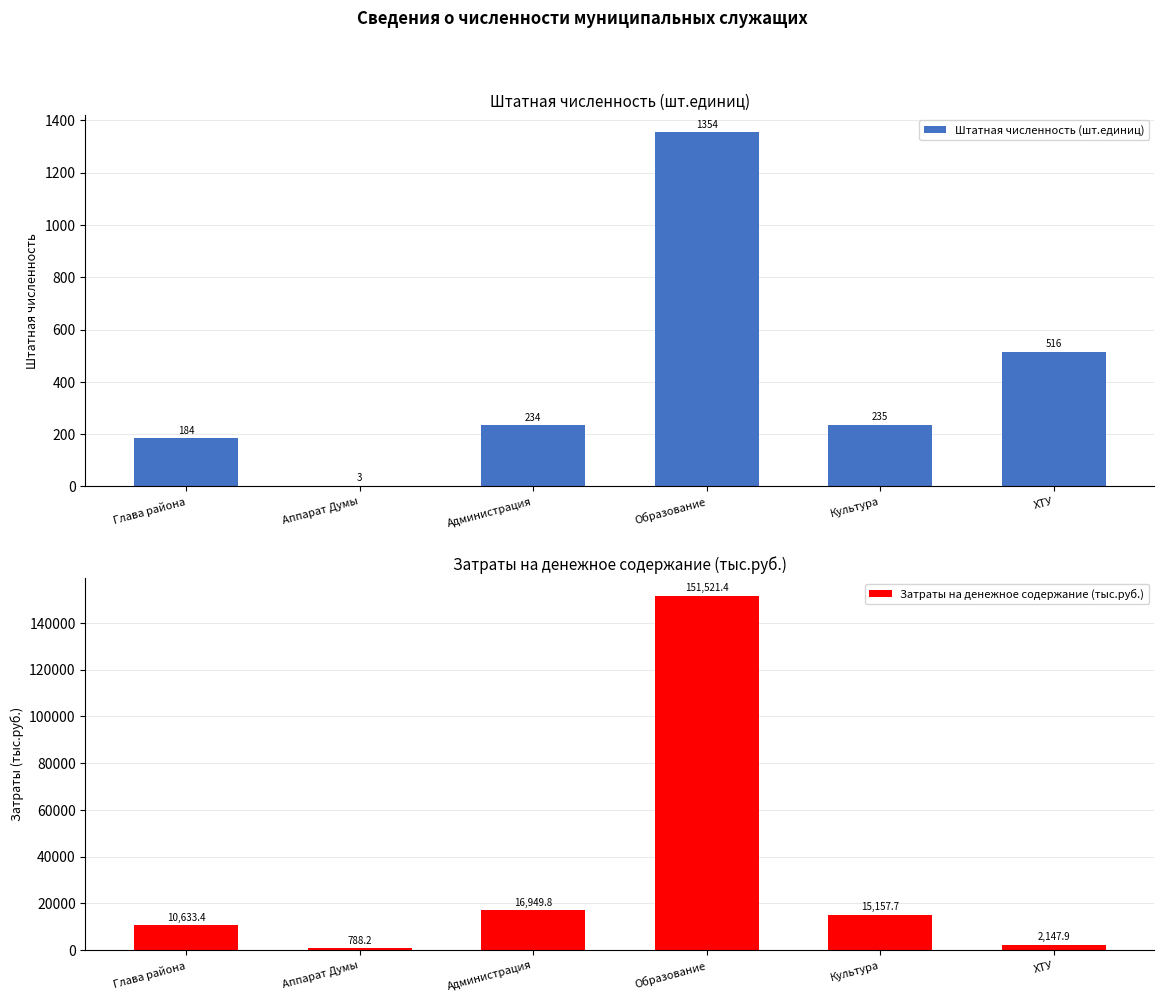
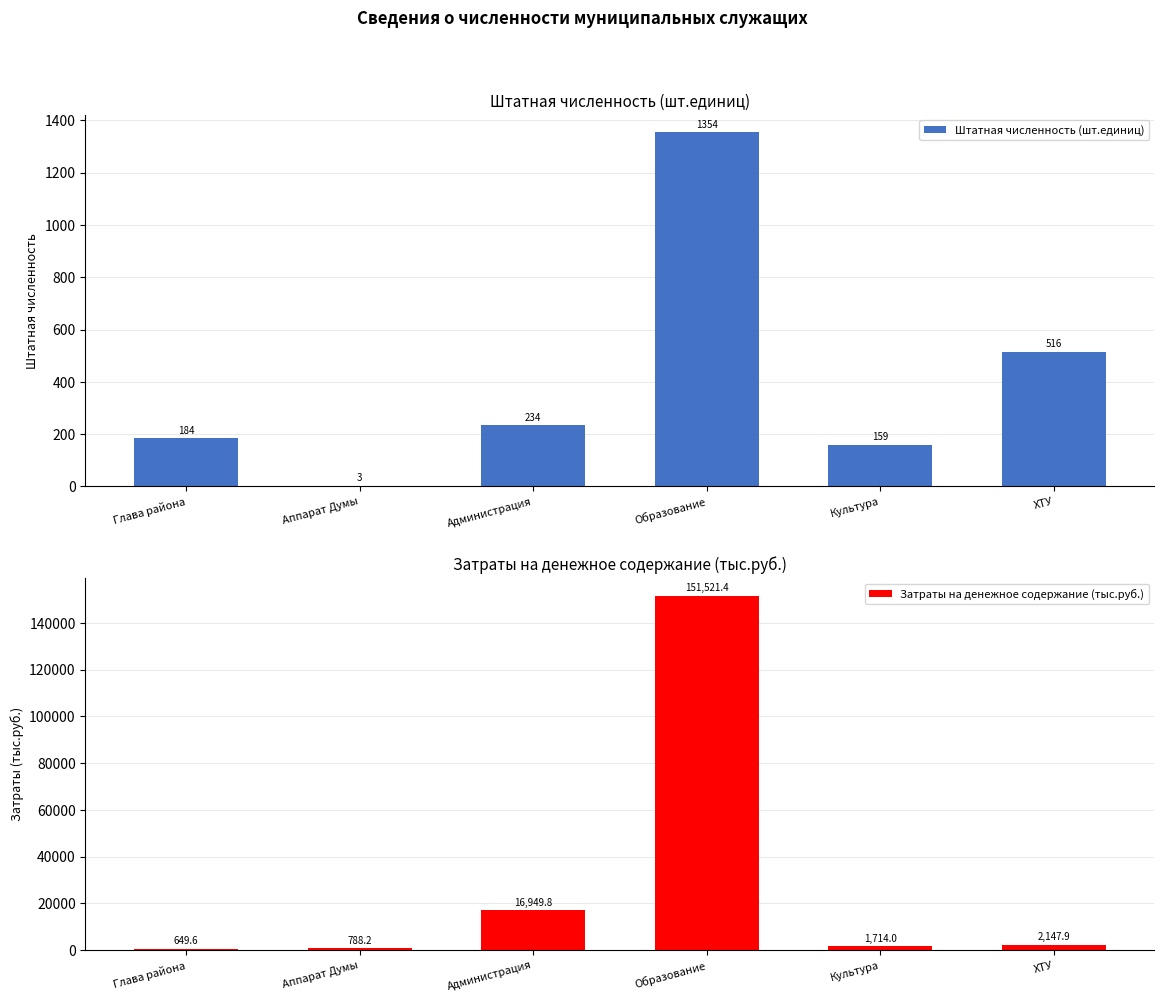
  {
    "Штатная численность (шт.единиц)": {
      "Глава района": "184",
      "Аппарат Думы": "3",
      "Администрация": "234",
      "Образование": "1354",
-     "Культура": "235",
+     "Культура": "159",
      "ХТУ": "516"
    },
    "Затраты на денежное содержание (тыс.руб.)": {
-     "Глава района": "10,633.4",
+     "Глава района": "649.6",
      "Аппарат Думы": "788.2",
      "Администрация": "16,949.8",
      "Образование": "151,521.4",
-     "Культура": "15,157.7",
+     "Культура": "1,714.0",
      "ХТУ": "2,147.9"
    }
  }
